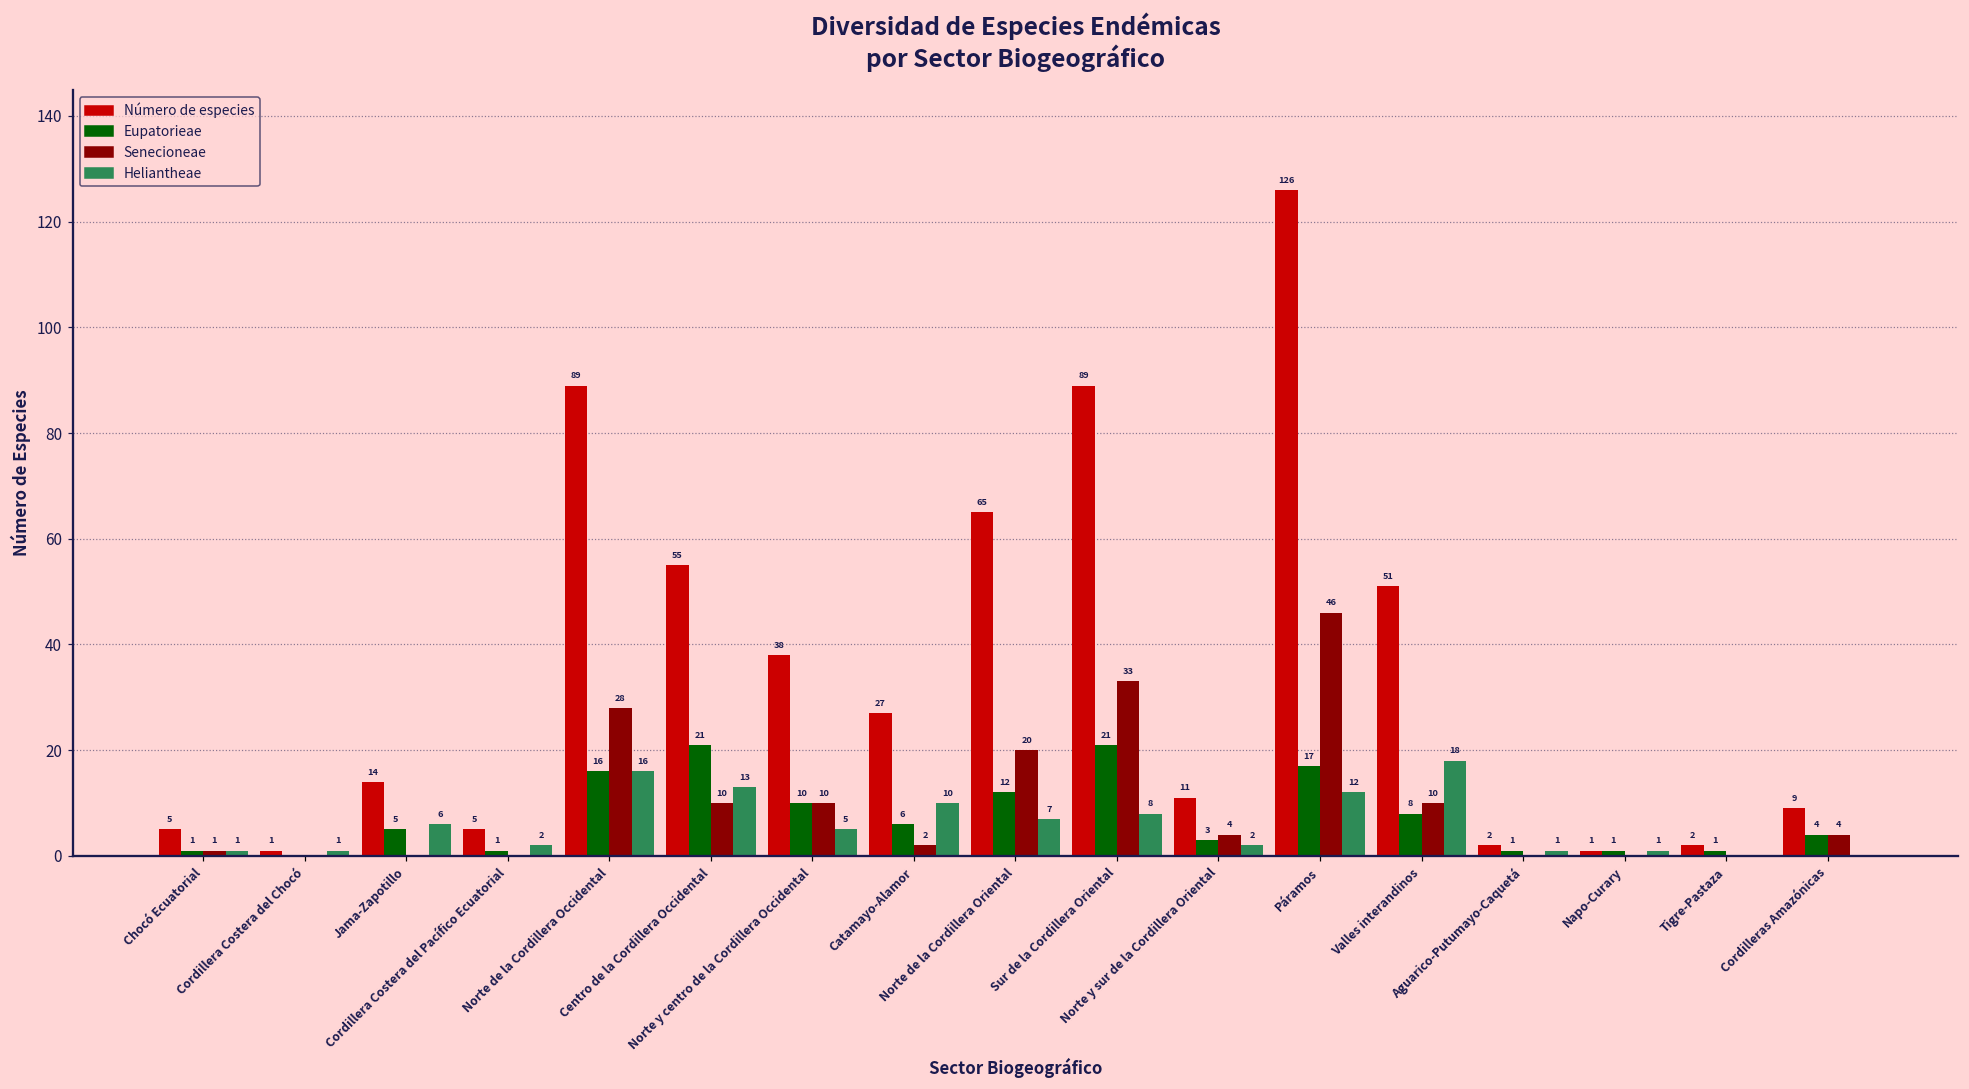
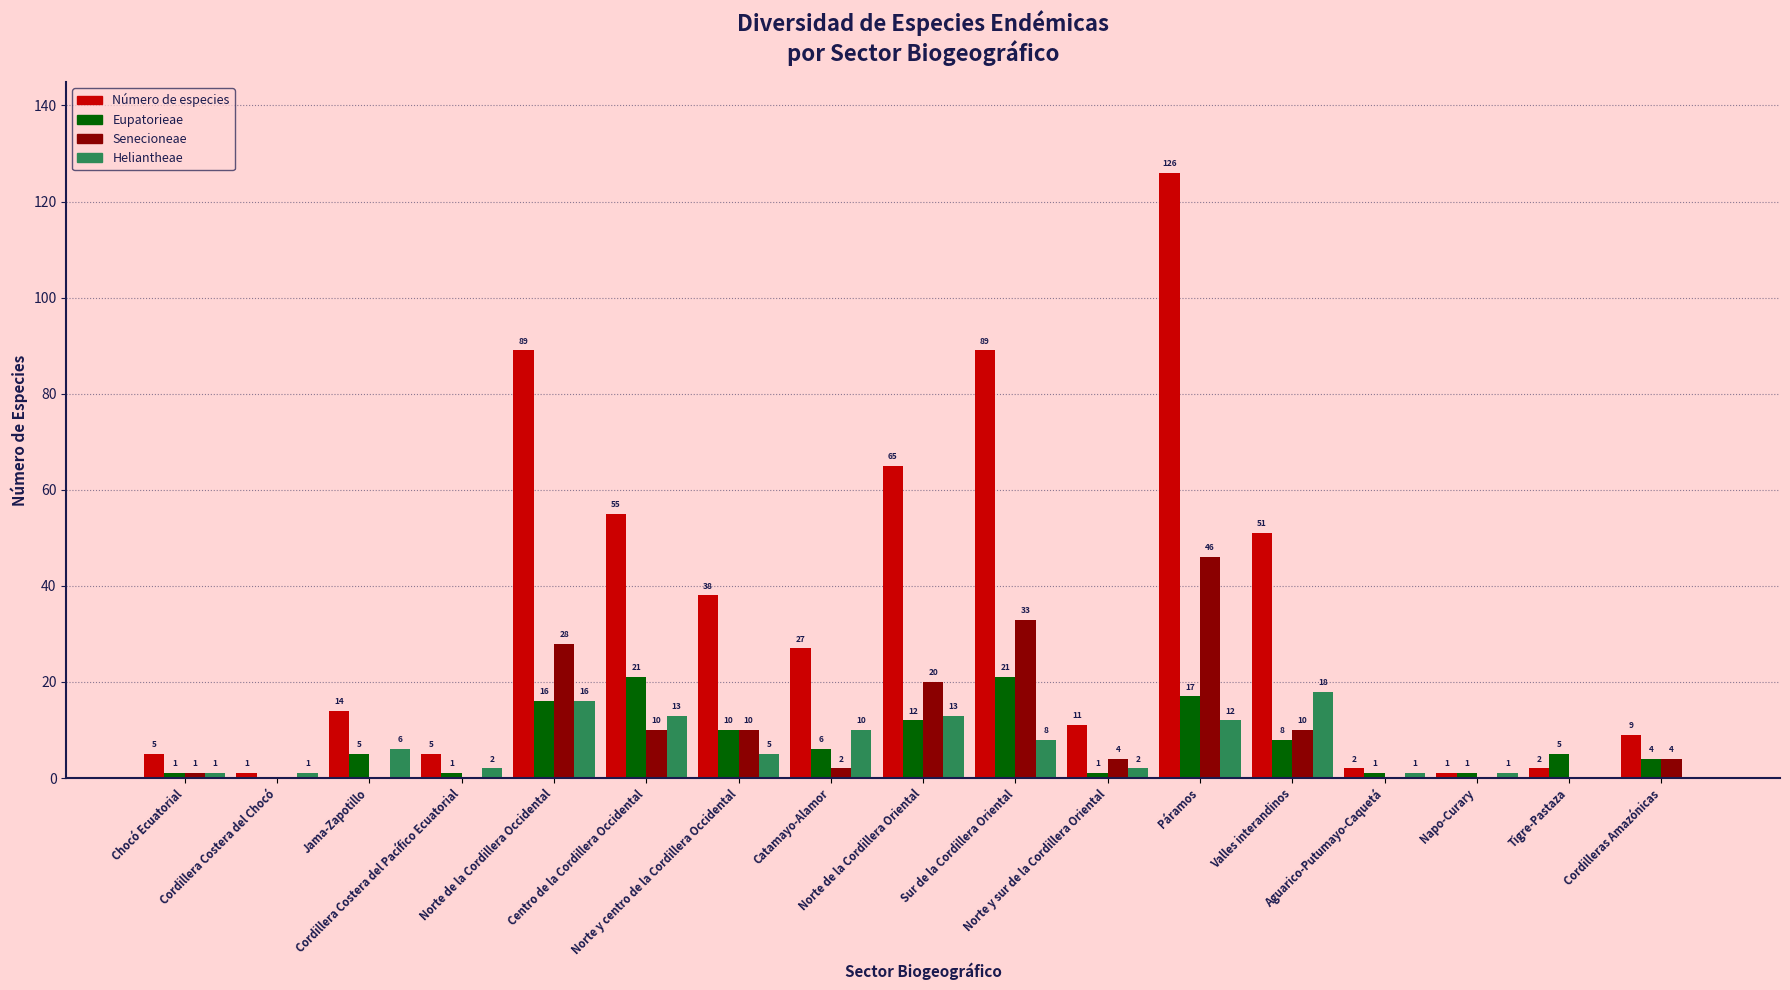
  {
    "Número de especies": {
      "Chocó Ecuatorial": 5,
      "Cordillera Costera del Chocó": 1,
      "Jama-Zapotillo": 14,
      "Cordillera Costera del Pacífico Ecuatorial": 5,
      "Norte de la Cordillera Occidental": 89,
      "Centro de la Cordillera Occidental": 55,
      "Norte y centro de la Cordillera Occidental": 38,
      "Catamayo-Alamor": 27,
      "Norte de la Cordillera Oriental": 65,
      "Sur de la Cordillera Oriental": 89,
      "Norte y sur de la Cordillera Oriental": 11,
      "Páramos": 126,
      "Valles interandinos": 51,
      "Aguarico-Putumayo-Caquetá": 2,
      "Napo-Curary": 1,
      "Tigre-Pastaza": 2,
      "Cordilleras Amazónicas": 9
    },
    "Eupatorieae": {
      "Chocó Ecuatorial": 1,
      "Jama-Zapotillo": 5,
      "Cordillera Costera del Pacífico Ecuatorial": 1,
      "Norte de la Cordillera Occidental": 16,
      "Centro de la Cordillera Occidental": 21,
      "Norte y centro de la Cordillera Occidental": 10,
      "Catamayo-Alamor": 6,
      "Norte de la Cordillera Oriental": 12,
      "Sur de la Cordillera Oriental": 21,
-     "Norte y sur de la Cordillera Oriental": 3,
+     "Norte y sur de la Cordillera Oriental": 1,
      "Páramos": 17,
      "Valles interandinos": 8,
      "Aguarico-Putumayo-Caquetá": 1,
      "Napo-Curary": 1,
-     "Tigre-Pastaza": 1,
+     "Tigre-Pastaza": 5,
      "Cordilleras Amazónicas": 4
    },
    "Senecioneae": {
      "Chocó Ecuatorial": 1,
      "Norte de la Cordillera Occidental": 28,
      "Centro de la Cordillera Occidental": 10,
      "Norte y centro de la Cordillera Occidental": 10,
      "Catamayo-Alamor": 2,
      "Norte de la Cordillera Oriental": 20,
      "Sur de la Cordillera Oriental": 33,
      "Norte y sur de la Cordillera Oriental": 4,
      "Páramos": 46,
      "Valles interandinos": 10,
      "Cordilleras Amazónicas": 4
    },
    "Heliantheae": {
      "Chocó Ecuatorial": 1,
      "Cordillera Costera del Chocó": 1,
      "Jama-Zapotillo": 6,
      "Cordillera Costera del Pacífico Ecuatorial": 2,
      "Norte de la Cordillera Occidental": 16,
      "Centro de la Cordillera Occidental": 13,
      "Norte y centro de la Cordillera Occidental": 5,
      "Catamayo-Alamor": 10,
-     "Norte de la Cordillera Oriental": 7,
+     "Norte de la Cordillera Oriental": 13,
      "Sur de la Cordillera Oriental": 8,
      "Norte y sur de la Cordillera Oriental": 2,
      "Páramos": 12,
      "Valles interandinos": 18,
      "Aguarico-Putumayo-Caquetá": 1,
      "Napo-Curary": 1
    }
  }
